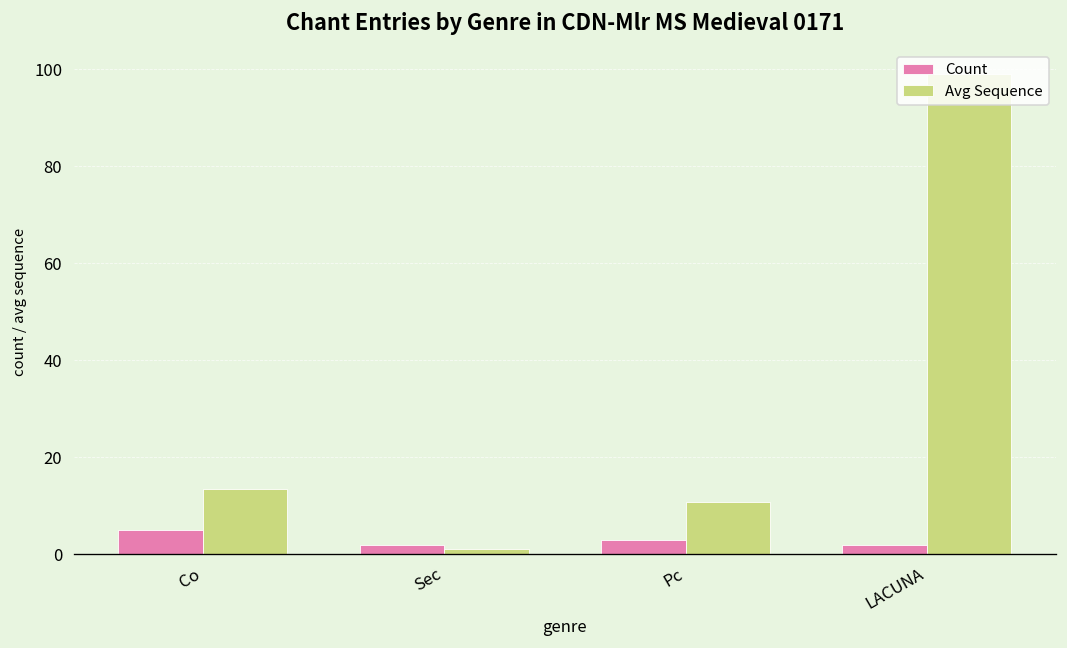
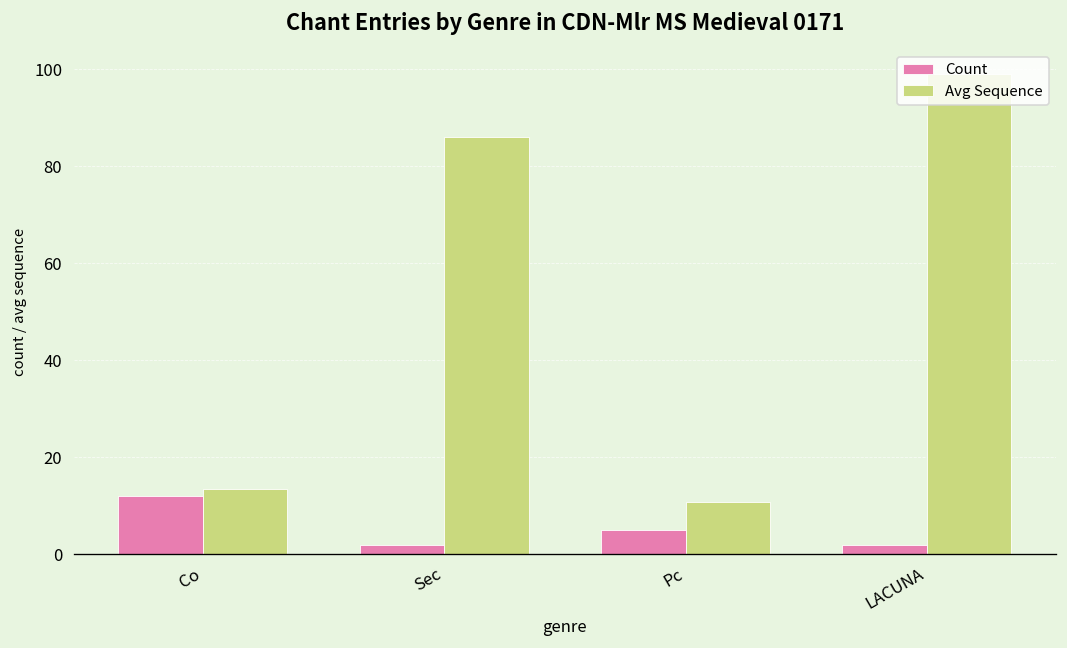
  {
    "Count": {
-     "Co": 5,
+     "Co": 12,
      "Sec": 2,
-     "Pc": 3,
+     "Pc": 5,
      "LACUNA": 2
    },
    "Avg Sequence": {
      "Co": 13,
-     "Sec": 1,
+     "Sec": 86,
      "Pc": 11
    }
  }
